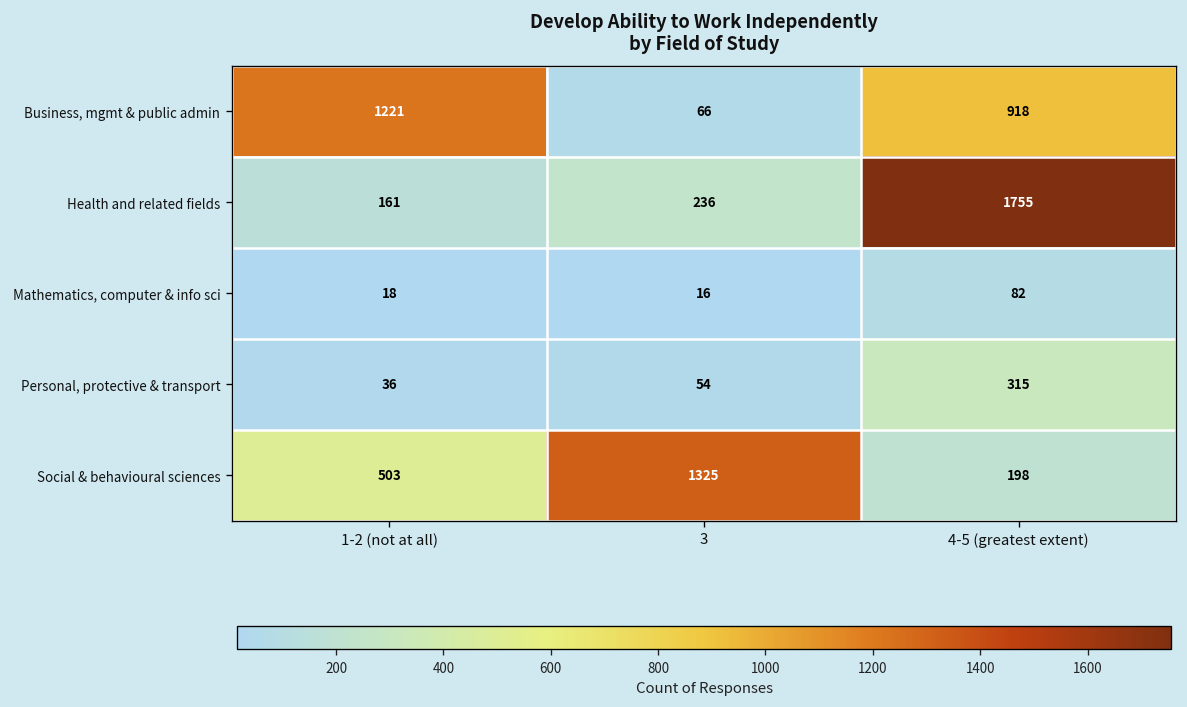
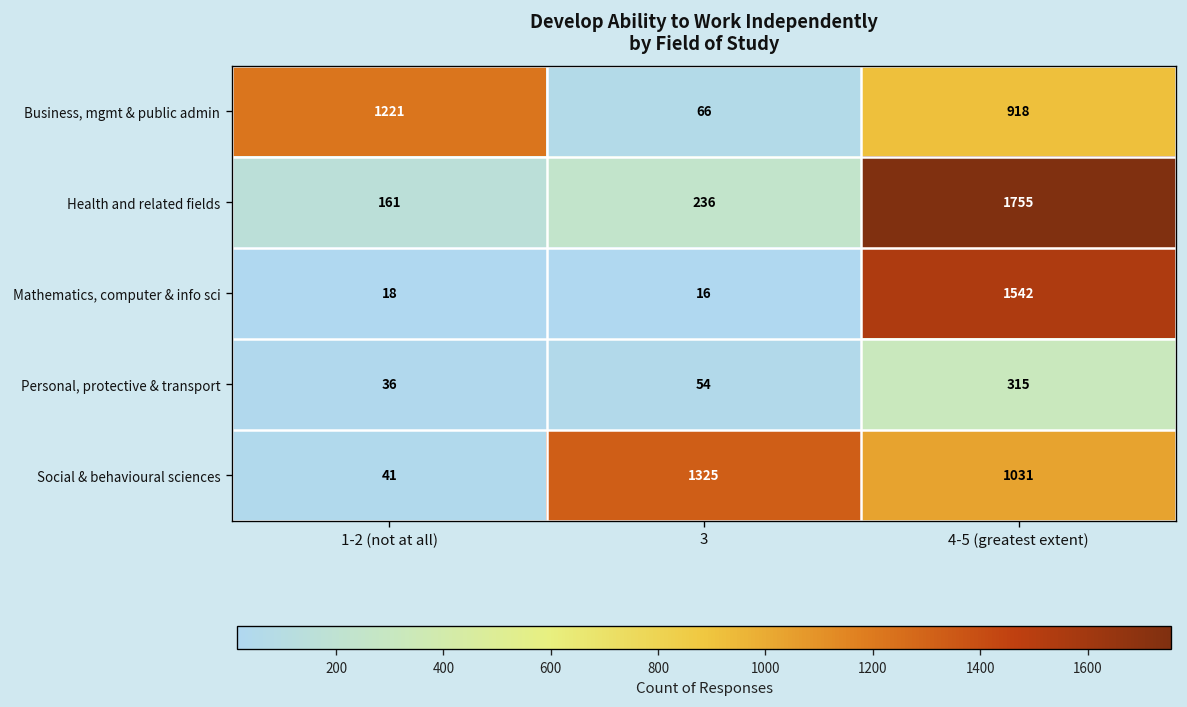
  {
    "Business, mgmt & public admin": {
      "1-2 (not at all)": 1221,
      "3": 66,
      "4-5 (greatest extent)": 918
    },
    "Health and related fields": {
      "1-2 (not at all)": 161,
      "3": 236,
      "4-5 (greatest extent)": 1755
    },
    "Mathematics, computer & info sci": {
      "1-2 (not at all)": 18,
      "3": 16,
-     "4-5 (greatest extent)": 82
+     "4-5 (greatest extent)": 1542
    },
    "Personal, protective & transport": {
      "1-2 (not at all)": 36,
      "3": 54,
      "4-5 (greatest extent)": 315
    },
    "Social & behavioural sciences": {
-     "1-2 (not at all)": 503,
+     "1-2 (not at all)": 41,
      "3": 1325,
-     "4-5 (greatest extent)": 198
+     "4-5 (greatest extent)": 1031
    }
  }
